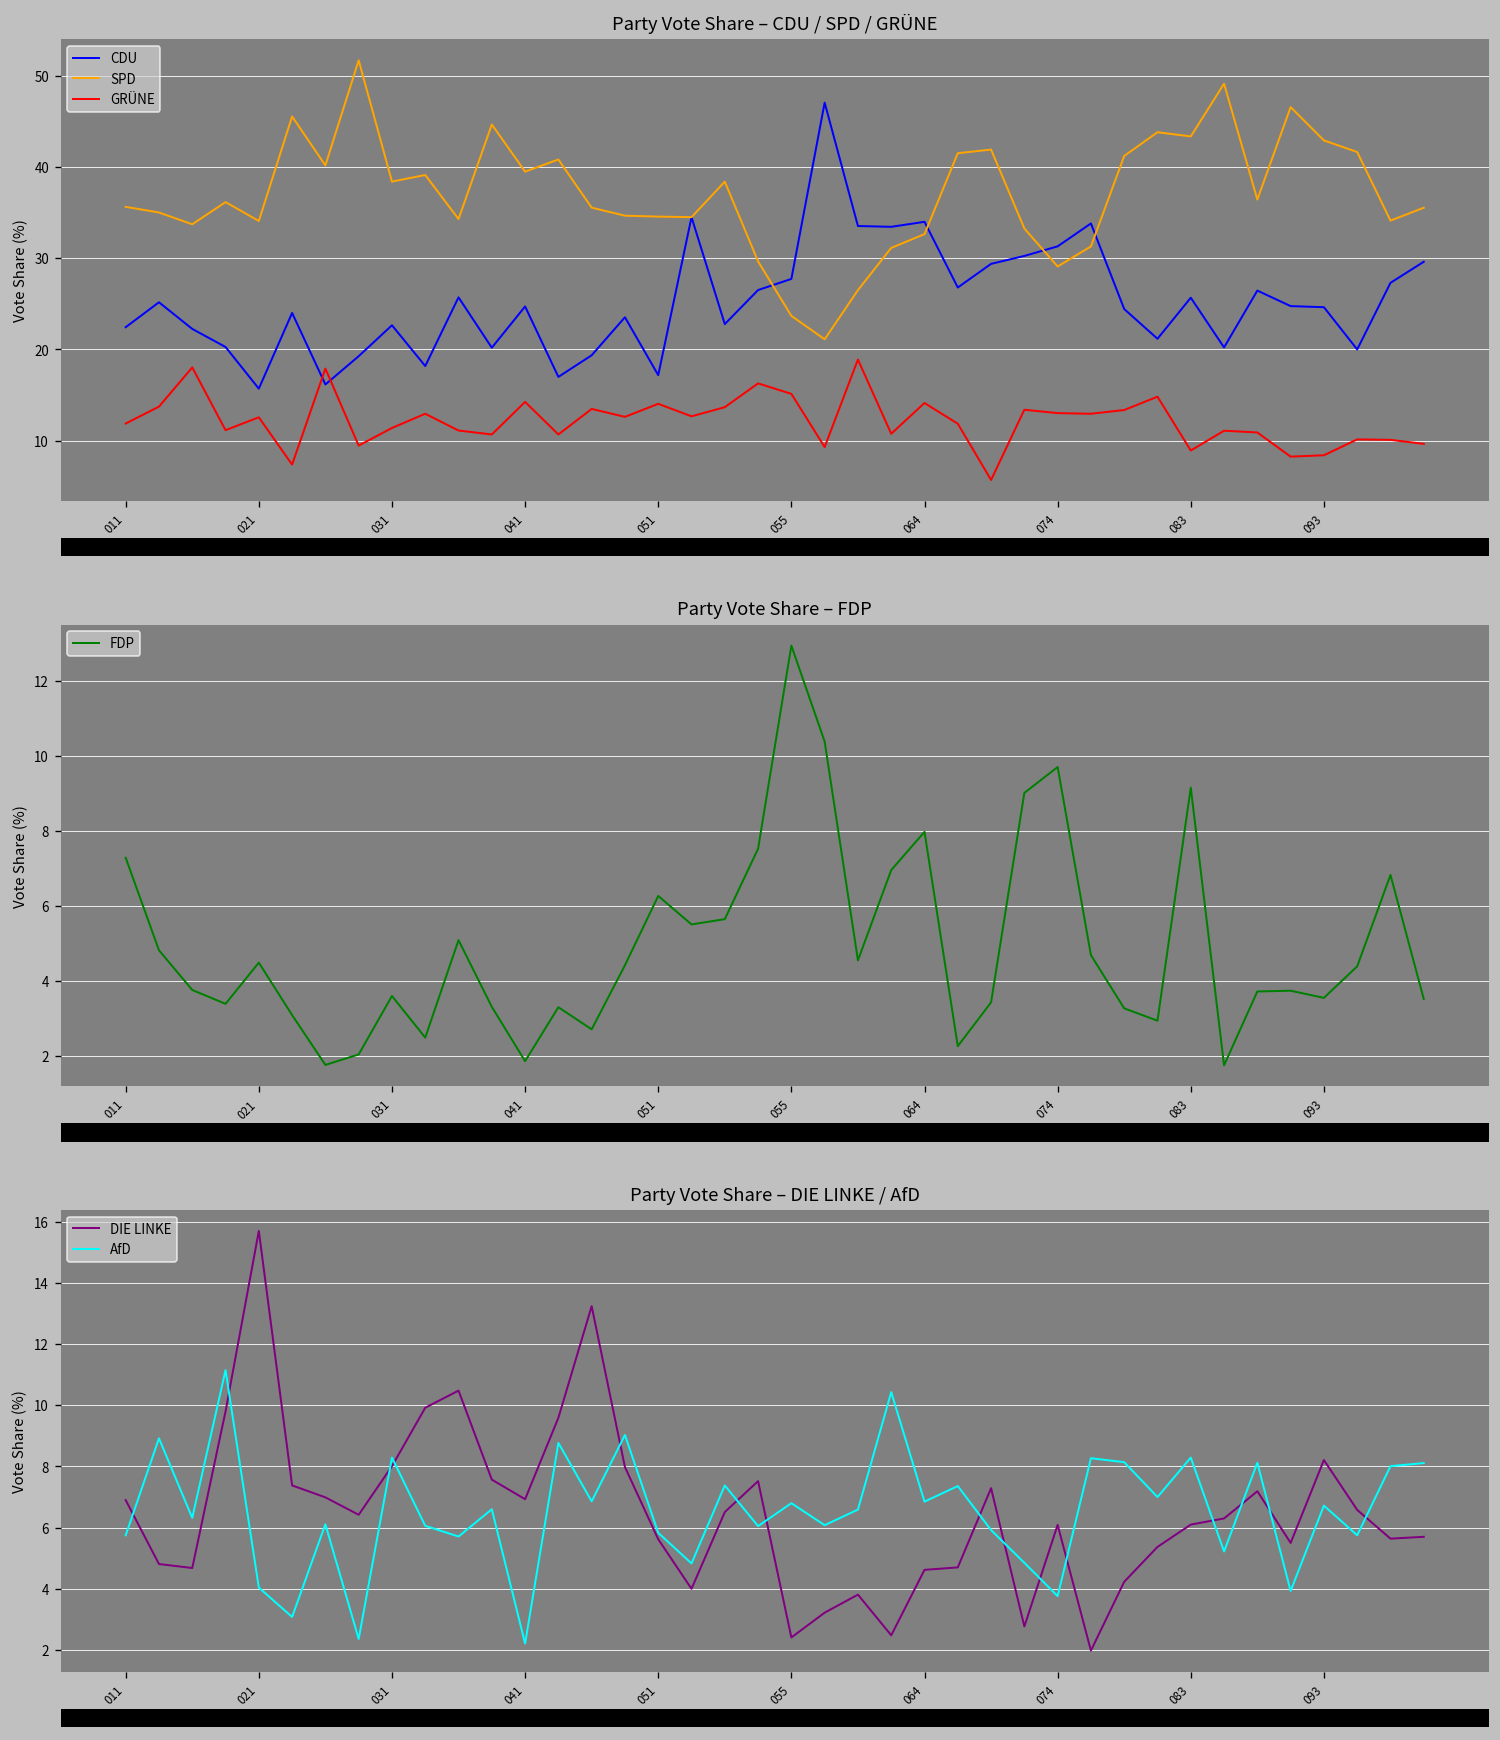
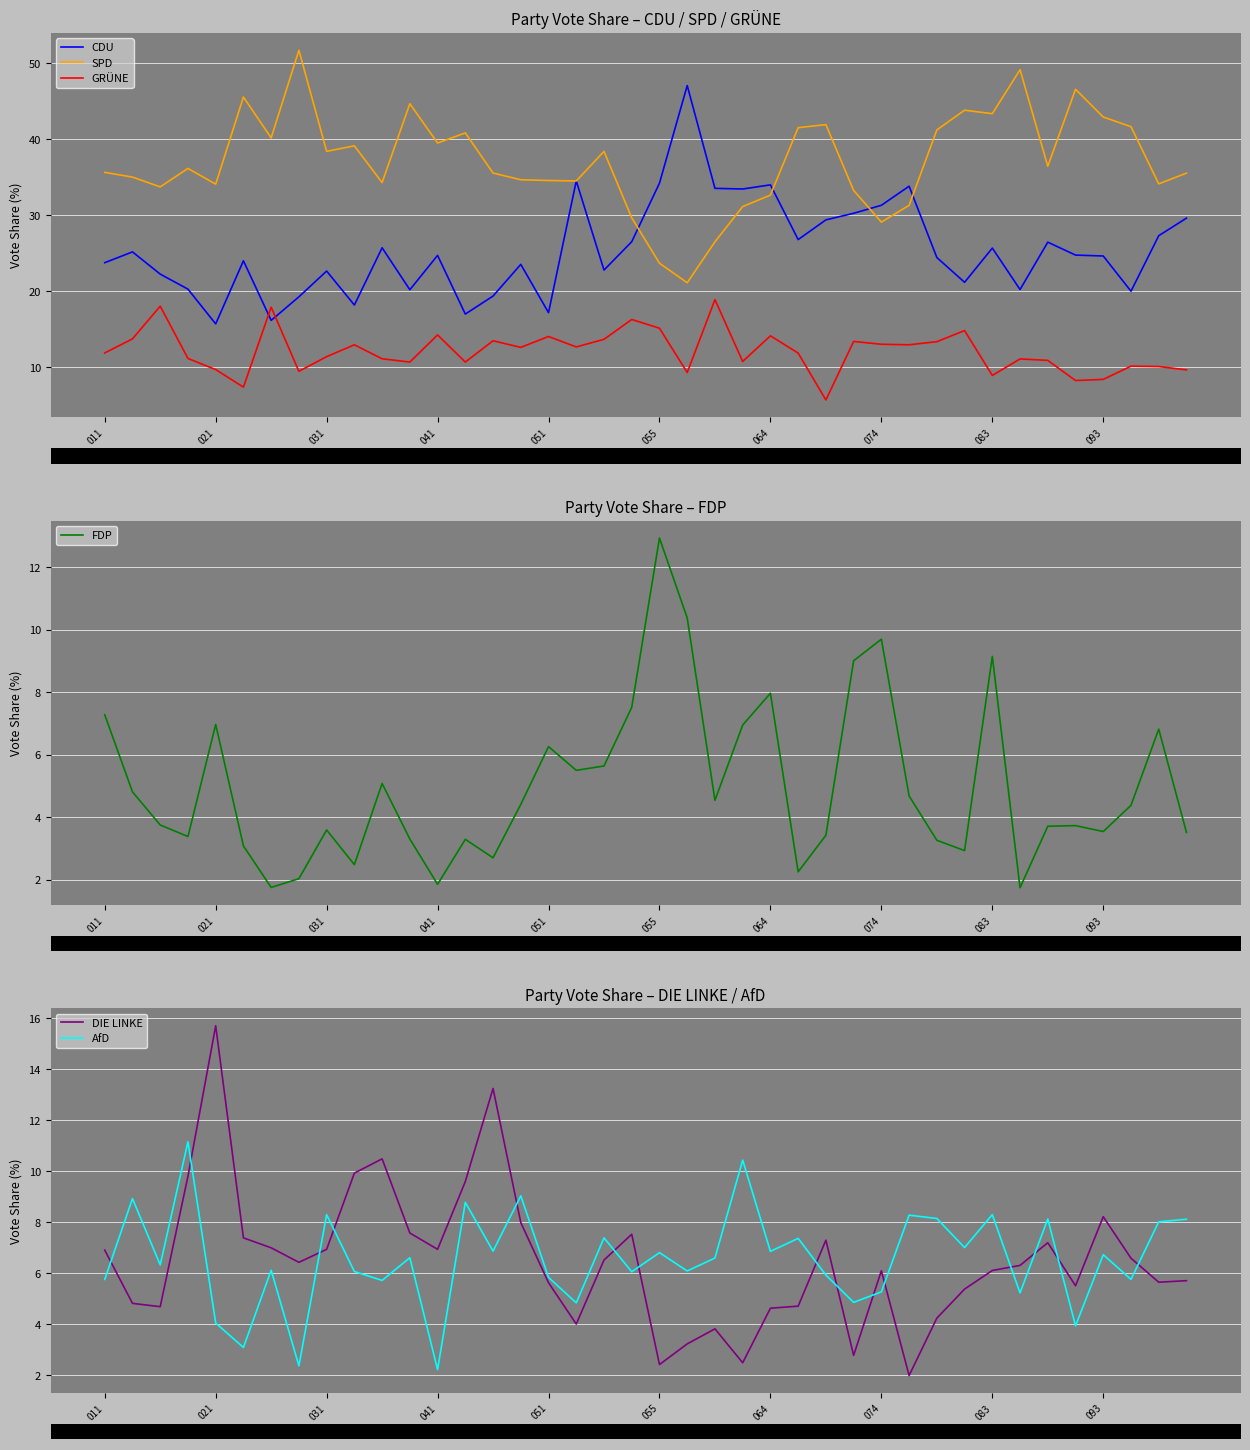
  {
    "Party Vote Share – CDU / SPD / GRÜNE": {
      "CDU": {
-       "011": 22,
+       "011": 24,
        "021": 16,
        "031": 23,
        "041": 25,
        "051": 17,
-       "055": 28,
+       "055": 34,
        "064": 34,
        "074": 31,
        "083": 26,
        "093": 25
      },
      "SPD": {
        "011": 36,
        "021": 34,
        "031": 38,
        "041": 39,
        "051": 35,
        "055": 24,
        "064": 33,
        "074": 29,
        "083": 43,
        "093": 43
      },
      "GRÜNE": {
        "011": 12,
-       "021": 13,
+       "021": 10,
        "031": 11,
        "041": 14,
        "051": 14,
        "055": 15,
        "064": 14,
        "074": 13,
        "083": 9,
        "093": 8
      }
    },
    "Party Vote Share – FDP": {
      "011": 7.3,
-     "021": 4.5,
+     "021": 7.0,
      "031": 3.6,
      "041": 1.9,
      "051": 6.3,
      "055": 12.9,
      "064": 8.0,
      "074": 9.7,
      "083": 9.2,
      "093": 3.5
    },
    "Party Vote Share – DIE LINKE / AfD": {
      "DIE LINKE": {
        "011": 6.9,
        "021": 15.7,
-       "031": 8.0,
+       "031": 6.9,
        "041": 6.9,
        "051": 5.6,
        "055": 2.4,
        "064": 4.6,
        "074": 6.1,
        "083": 6.1,
        "093": 8.2
      },
      "AfD": {
        "011": 5.8,
        "021": 4.0,
        "031": 8.3,
        "041": 2.2,
        "051": 5.8,
        "055": 6.8,
        "064": 6.9,
-       "074": 3.8,
+       "074": 5.3,
        "083": 8.3,
        "093": 6.7
      }
    }
  }
